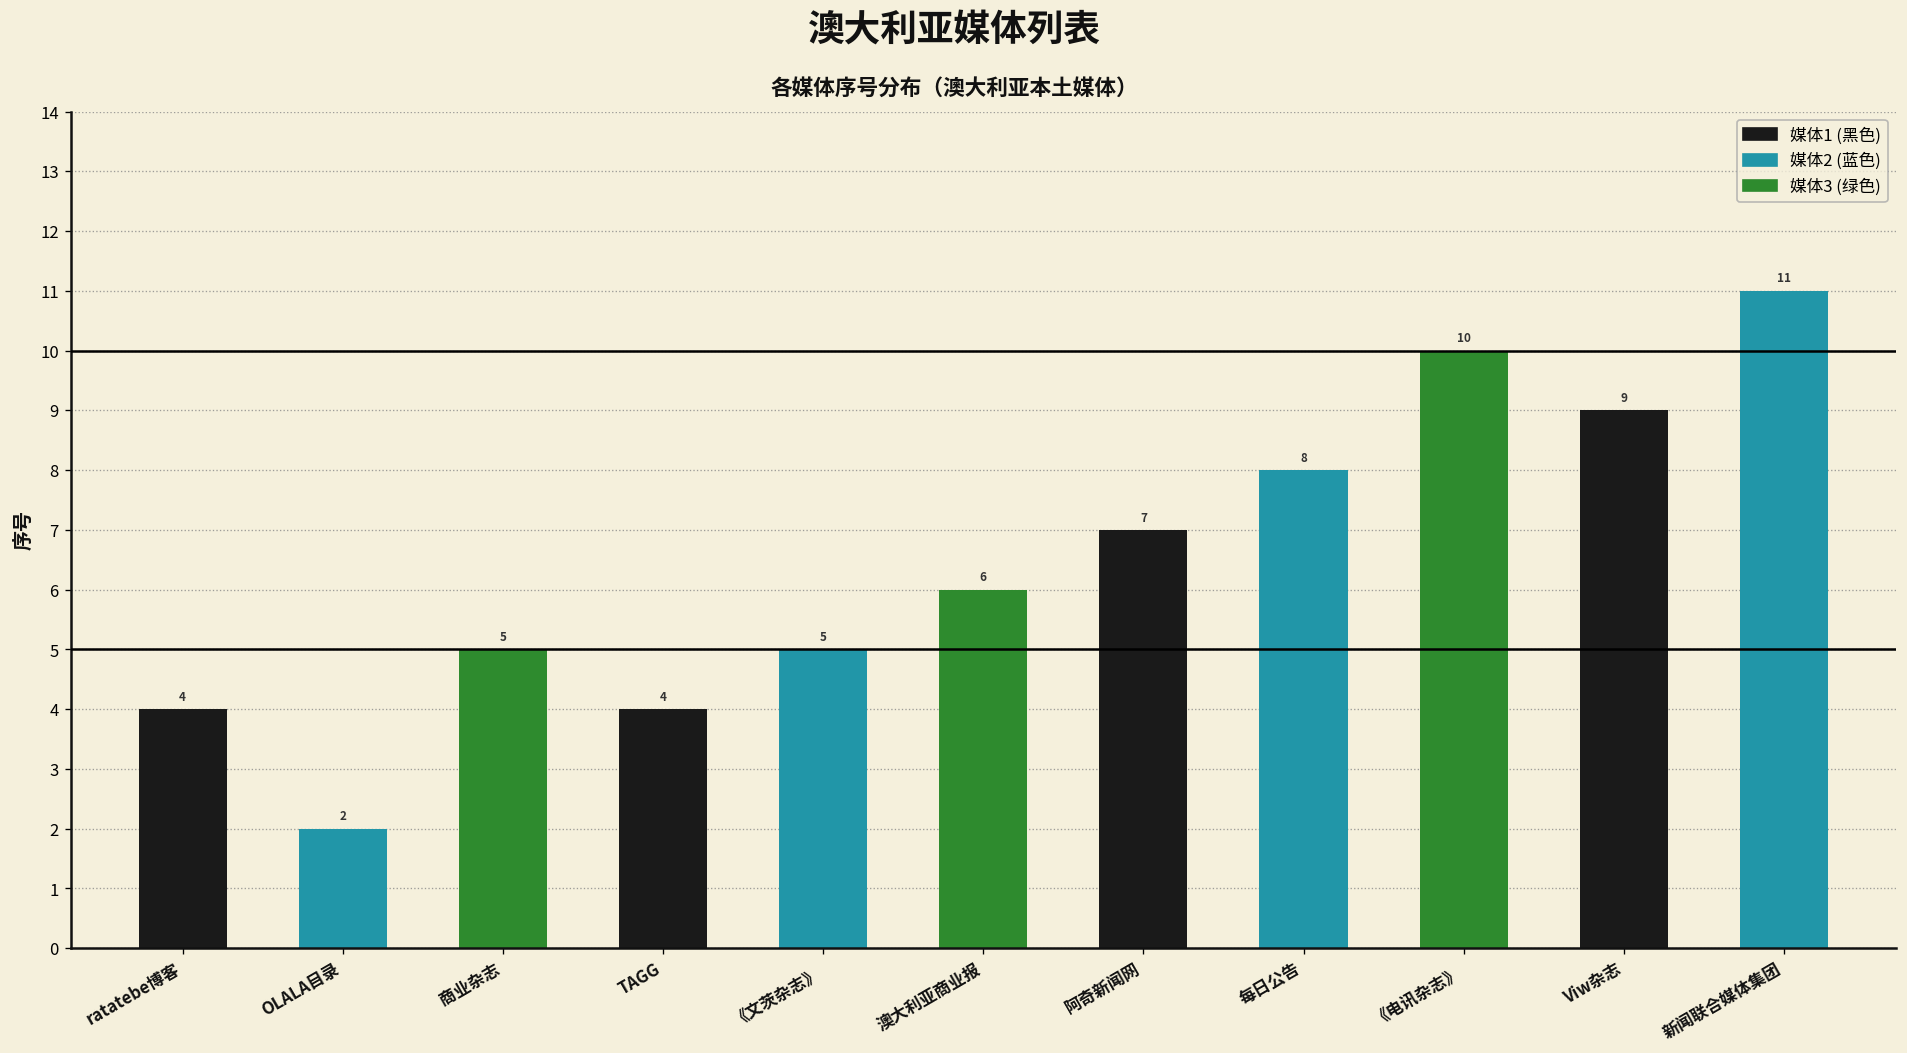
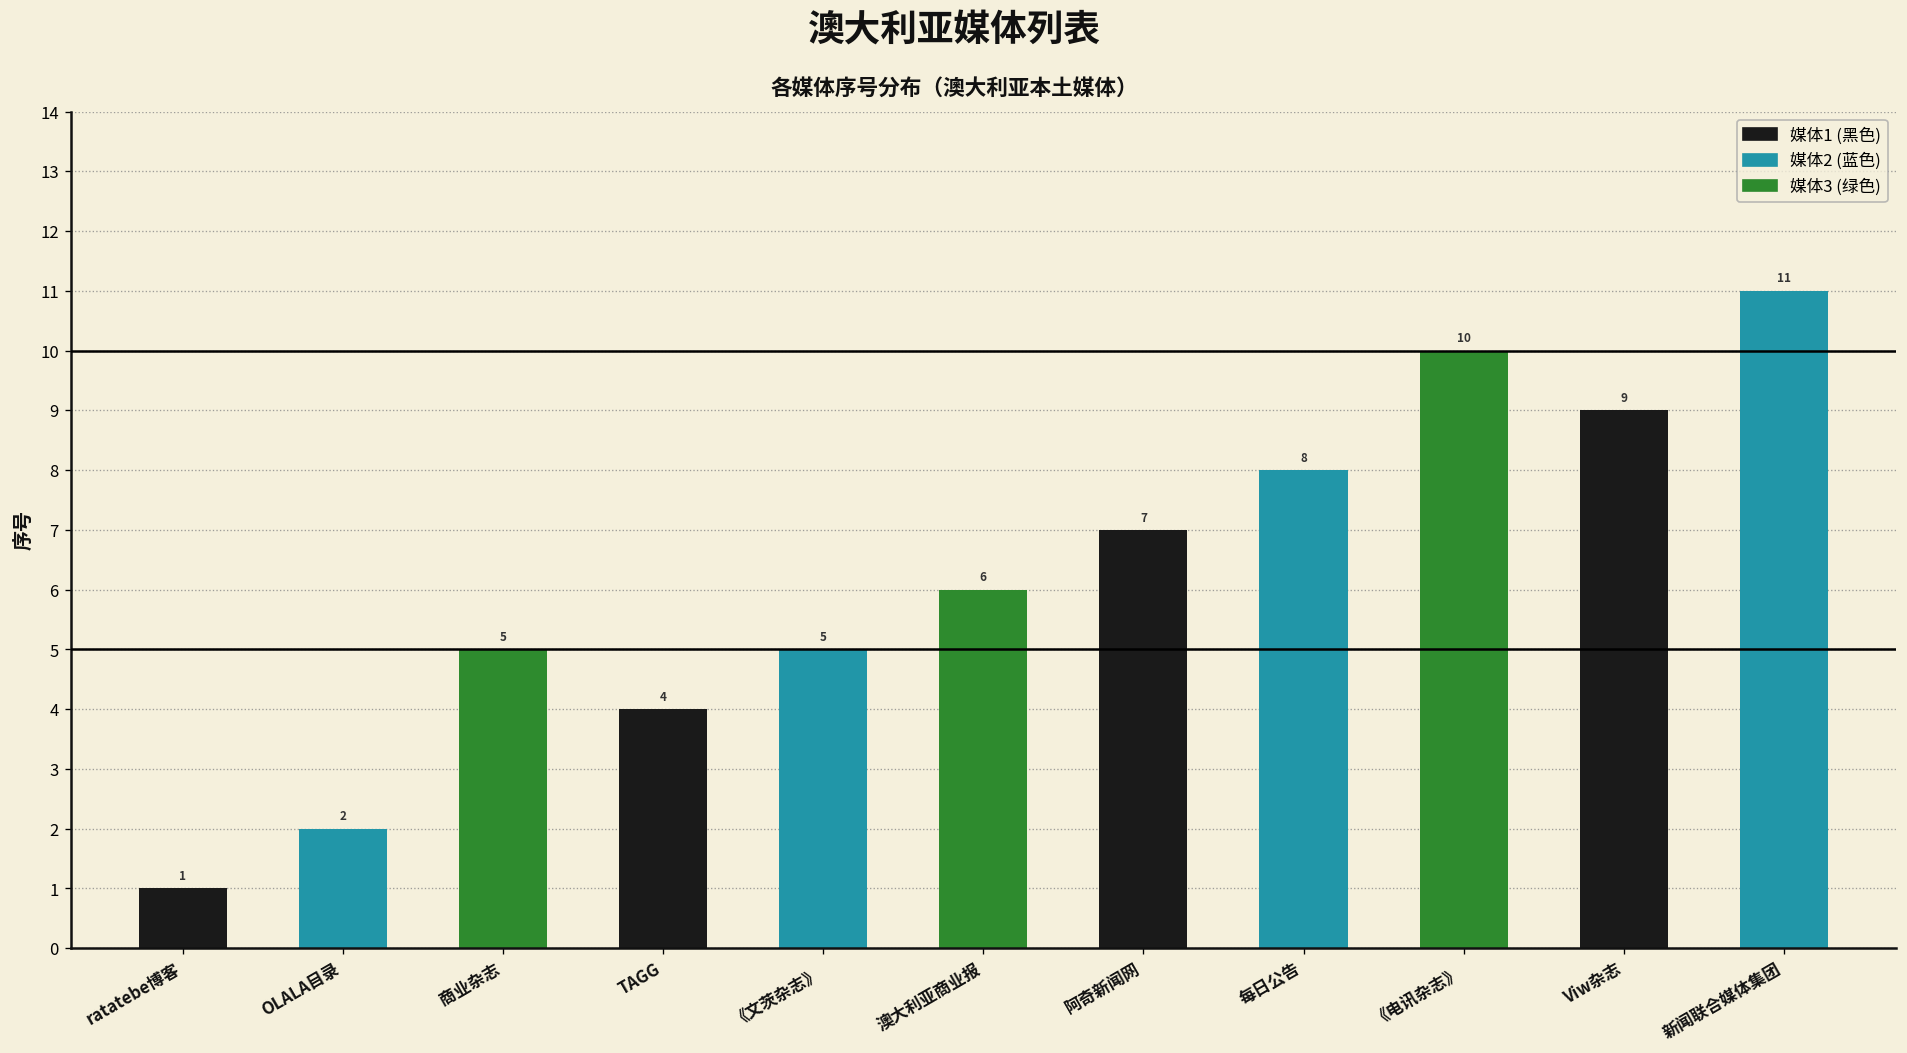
  {
-   "ratatebe博客": 4,
+   "ratatebe博客": 1,
    "OLALA目录": 2,
    "商业杂志": 5,
    "TAGG": 4,
    "《文茨杂志》": 5,
    "澳大利亚商业报": 6,
    "阿奇新闻网": 7,
    "每日公告": 8,
    "《电讯杂志》": 10,
    "Viw杂志": 9,
    "新闻联合媒体集团": 11
  }
